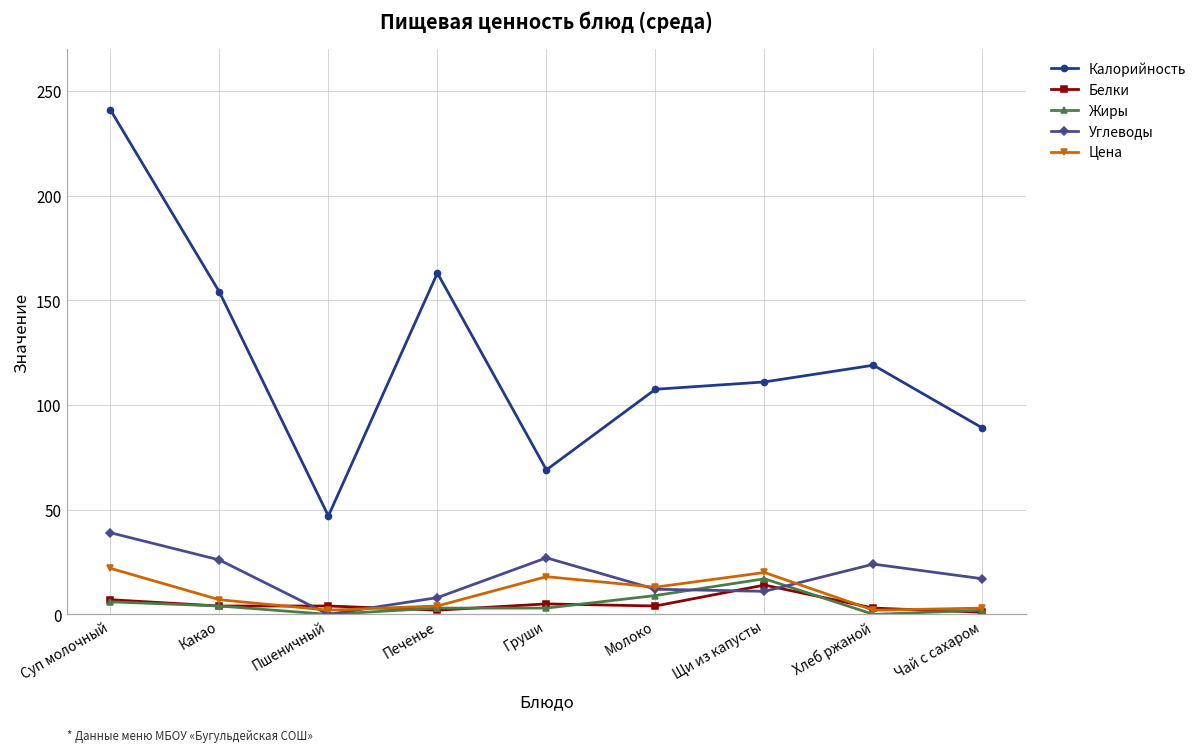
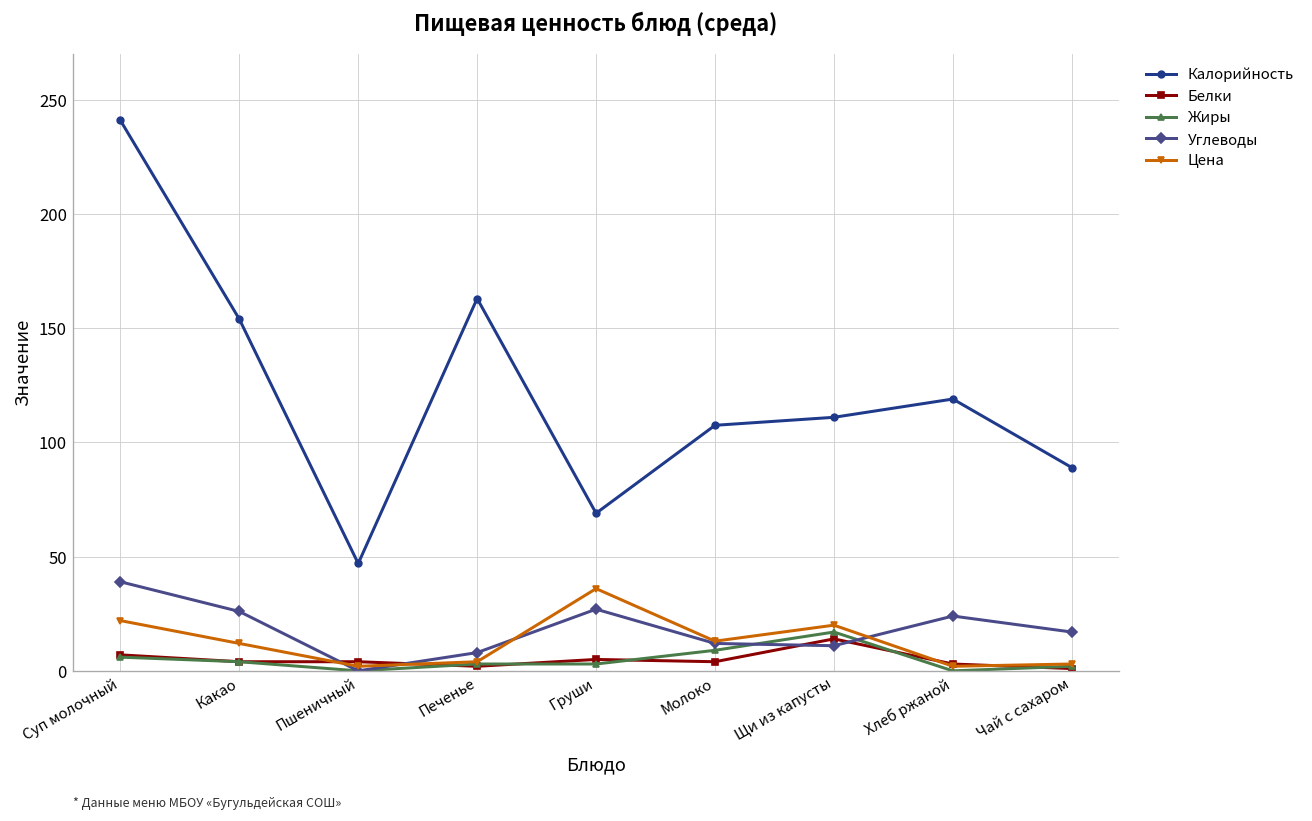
  {
    "Белки": {
      "Пшеничный": 4,
      "Груши": 5,
      "Молоко": 4,
      "Щи из капусты": 14
    },
    "Жиры": {
      "Груши": 3,
      "Молоко": 9,
      "Щи из капусты": 17,
      "Хлеб ржаной": 0
    },
    "Цена": {
      "Суп молочный": 22,
-     "Какао": 7,
+     "Какао": 12,
      "Пшеничный": 2,
-     "Груши": 18,
+     "Груши": 36,
      "Щи из капусты": 20
    }
  }
